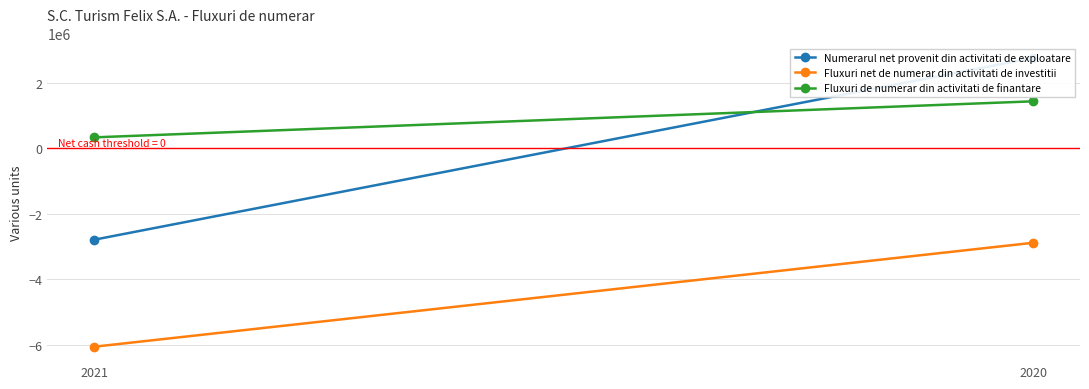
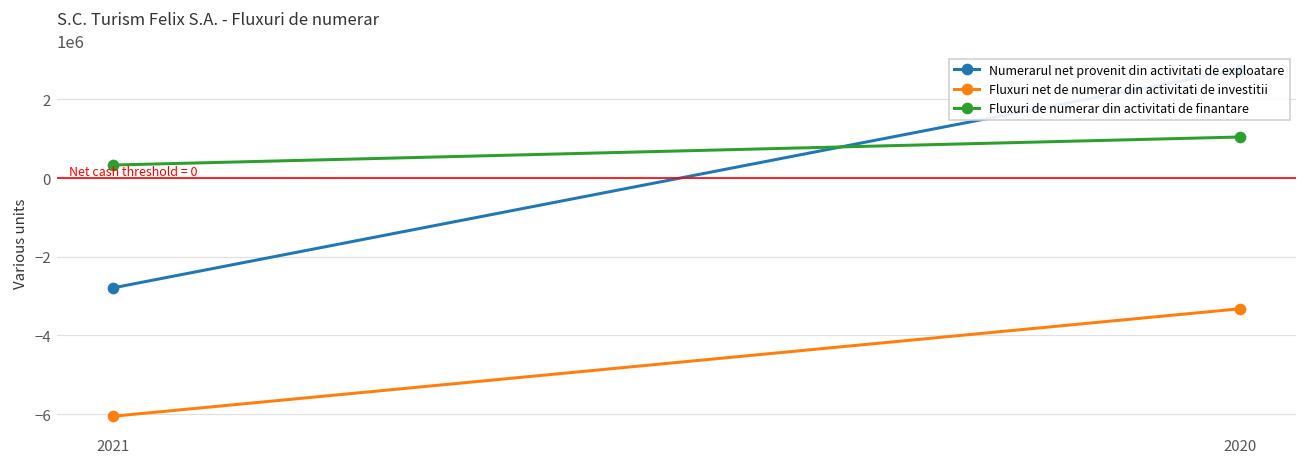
  {
    "Numerarul net provenit din activitati de exploatare": {
      "2021": -2800000
    },
    "Fluxuri net de numerar din activitati de investitii": {
      "2021": -6100000,
-     "2020": -2900000
+     "2020": -3300000
    },
    "Fluxuri de numerar din activitati de finantare": {
-     "2020": 1400000
+     "2020": 1000000
    }
  }
